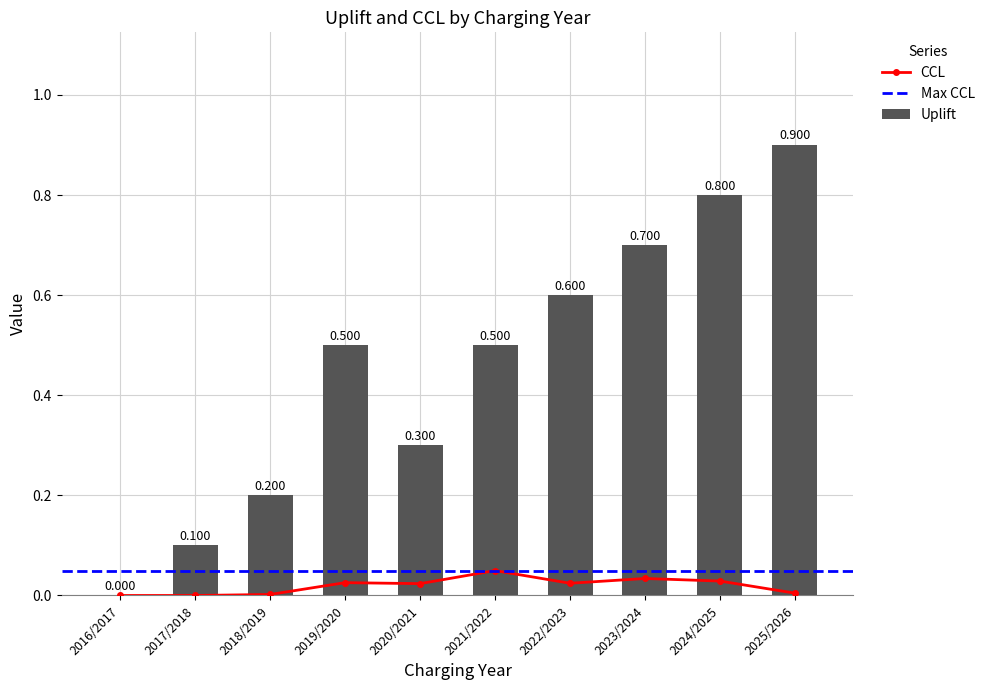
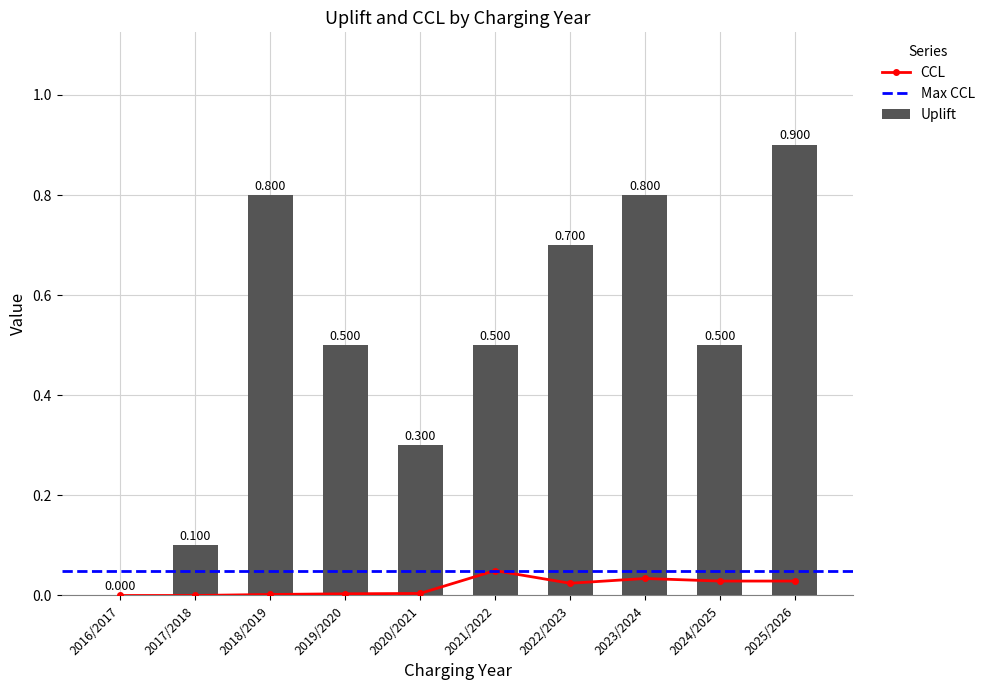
  {
    "Uplift": {
      "2016/2017": 0.000,
      "2017/2018": 0.100,
-     "2018/2019": 0.200,
+     "2018/2019": 0.800,
      "2019/2020": 0.500,
      "2020/2021": 0.300,
      "2021/2022": 0.500,
-     "2022/2023": 0.600,
-     "2023/2024": 0.700,
-     "2024/2025": 0.800,
+     "2022/2023": 0.700,
+     "2023/2024": 0.800,
+     "2024/2025": 0.500,
      "2025/2026": 0.900
    },
    "CCL": {
      "2017/2018": 0.00,
      "2018/2019": 0.00,
-     "2019/2020": 0.03,
-     "2020/2021": 0.02,
+     "2019/2020": 0.00,
+     "2020/2021": 0.00,
      "2021/2022": 0.05,
      "2022/2023": 0.02,
      "2023/2024": 0.03,
      "2024/2025": 0.03,
-     "2025/2026": 0.00
+     "2025/2026": 0.03
    }
  }
